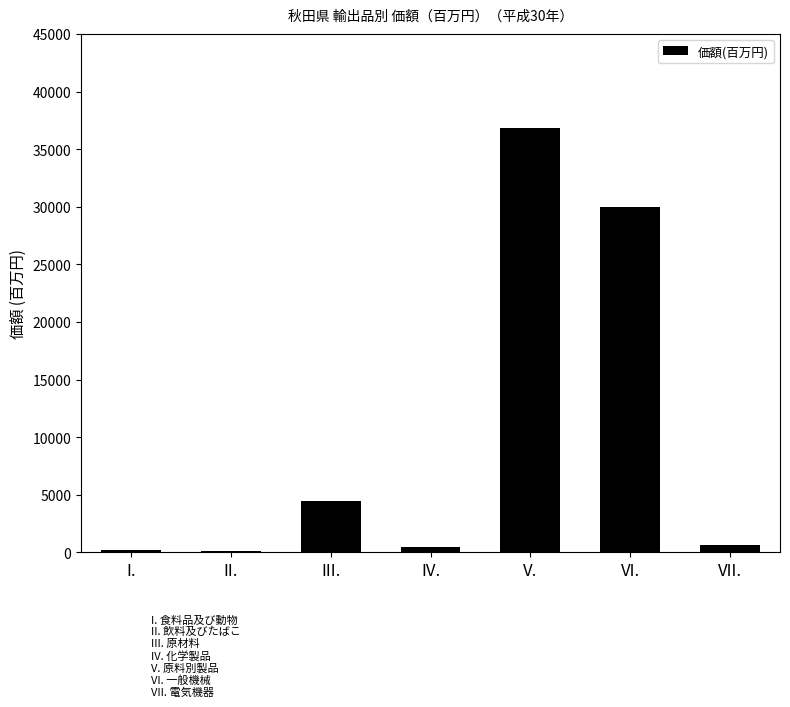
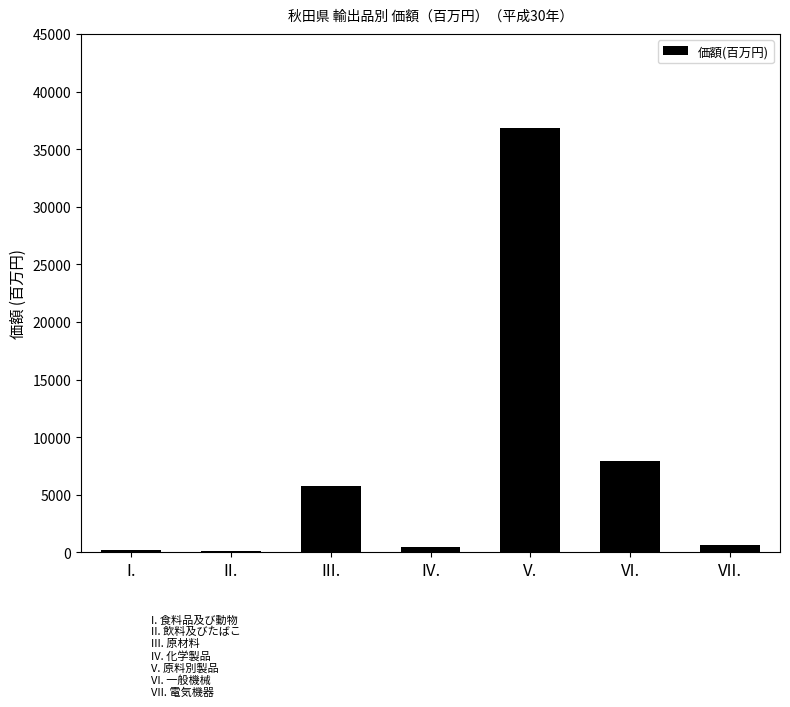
  {
-   "III.": 4500,
+   "III.": 5800,
    "IV.": 400,
    "V.": 36800,
-   "VI.": 29900,
+   "VI.": 7900,
    "VII.": 700
  }
